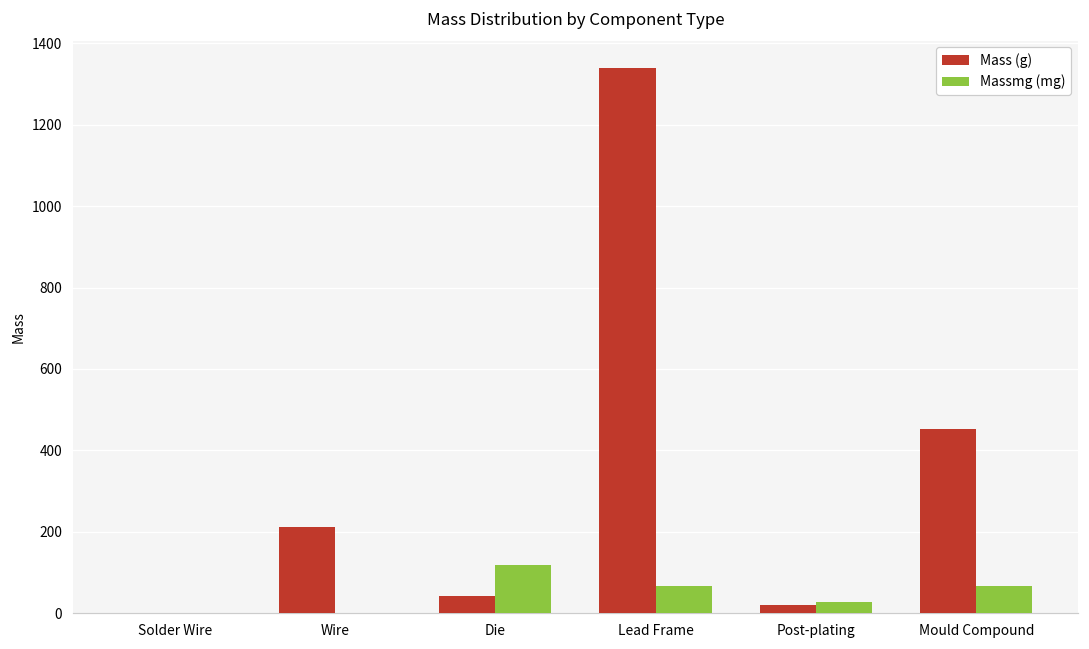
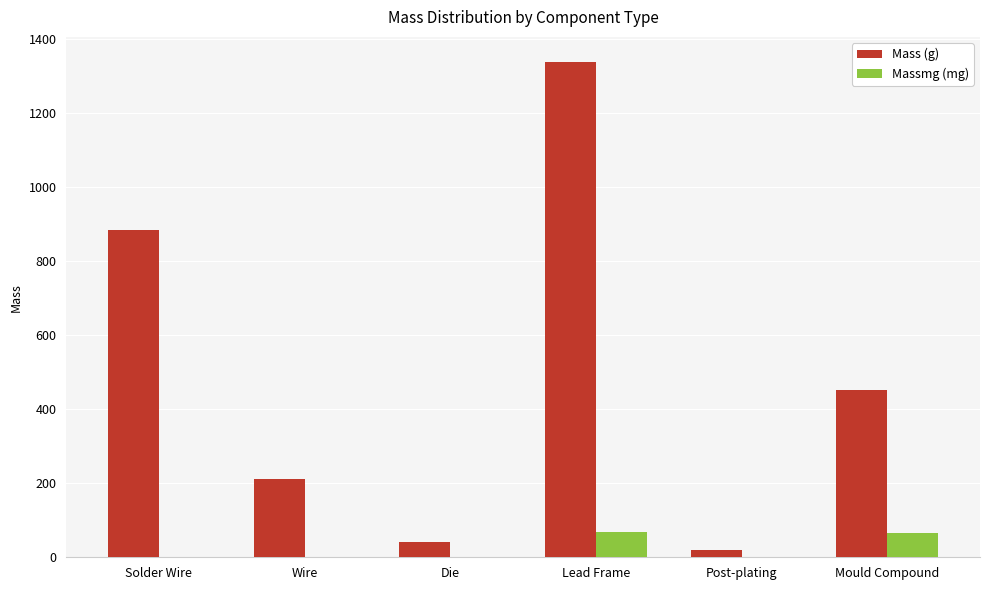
  {
    "Mass (g)": {
-     "Solder Wire": 0,
+     "Solder Wire": 880,
      "Wire": 210,
      "Die": 40,
      "Lead Frame": 1340,
      "Post-plating": 20,
      "Mould Compound": 450
    },
    "Massmg (mg)": {
-     "Die": 120,
+     "Die": 0,
      "Lead Frame": 70,
-     "Post-plating": 30,
+     "Post-plating": 0,
      "Mould Compound": 70
    }
  }
